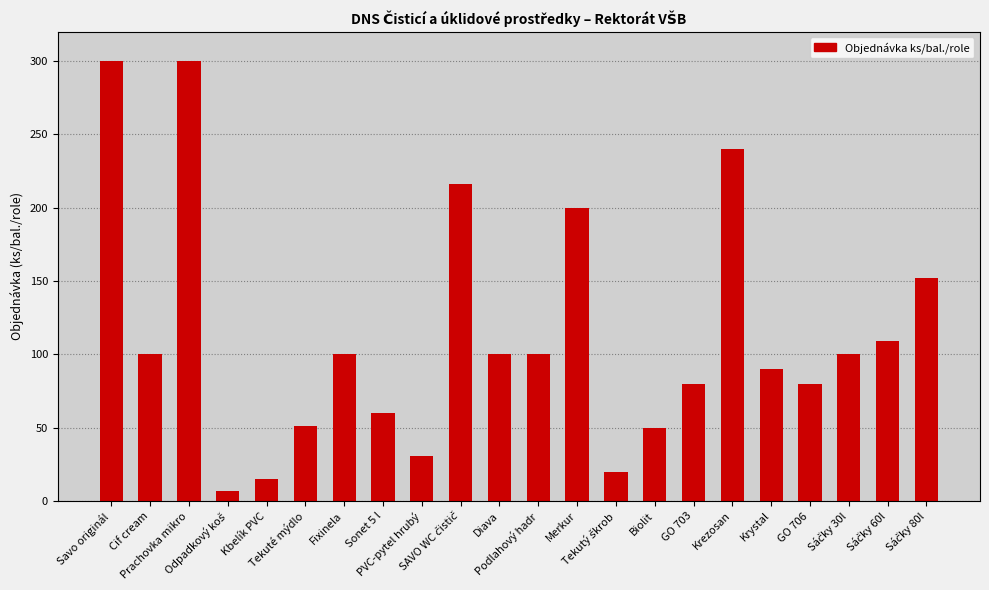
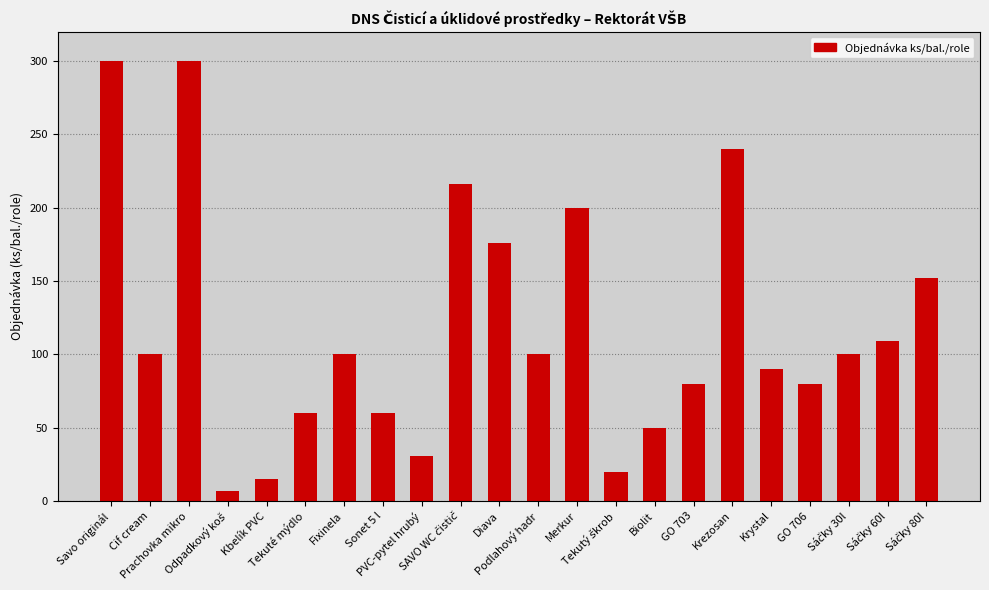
  {
    "Savo originál": 300,
    "Cif cream": 100,
    "Prachovka mikro": 300,
    "Odpadkový koš": 7,
    "Kbelík PVC": 15,
-   "Tekuté mýdlo": 51,
+   "Tekuté mýdlo": 60,
    "Fixinela": 100,
    "Sonet 5 l": 60,
    "PVC-pytel hrubý": 31,
    "SAVO WC čistič": 216,
-   "Diava": 100,
+   "Diava": 176,
    "Podlahový hadr": 100,
    "Merkur": 200,
    "Tekutý škrob": 20,
    "Biolit": 50,
    "GO 703": 80,
    "Krezosan": 240,
    "Krystal": 90,
    "GO 706": 80,
    "Sáčky 30l": 100,
    "Sáčky 60l": 109,
    "Sáčky 80l": 152
  }
